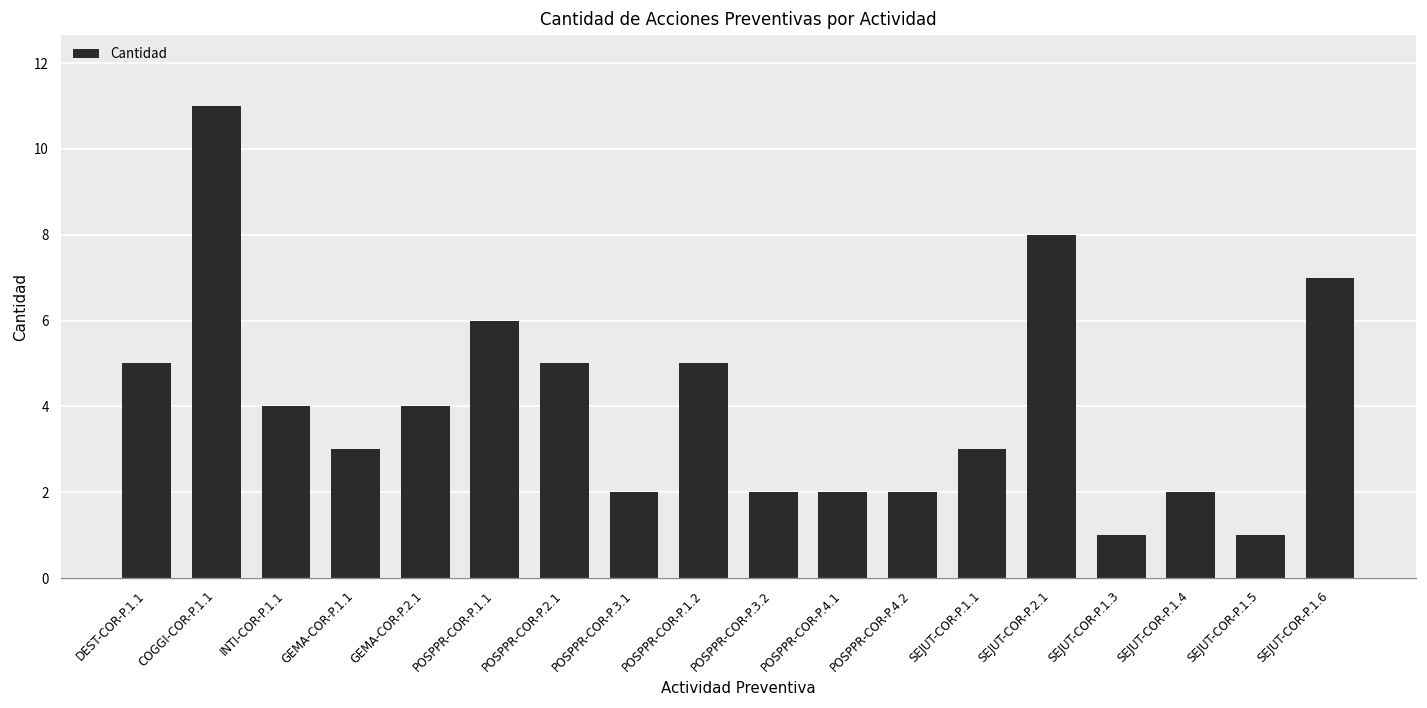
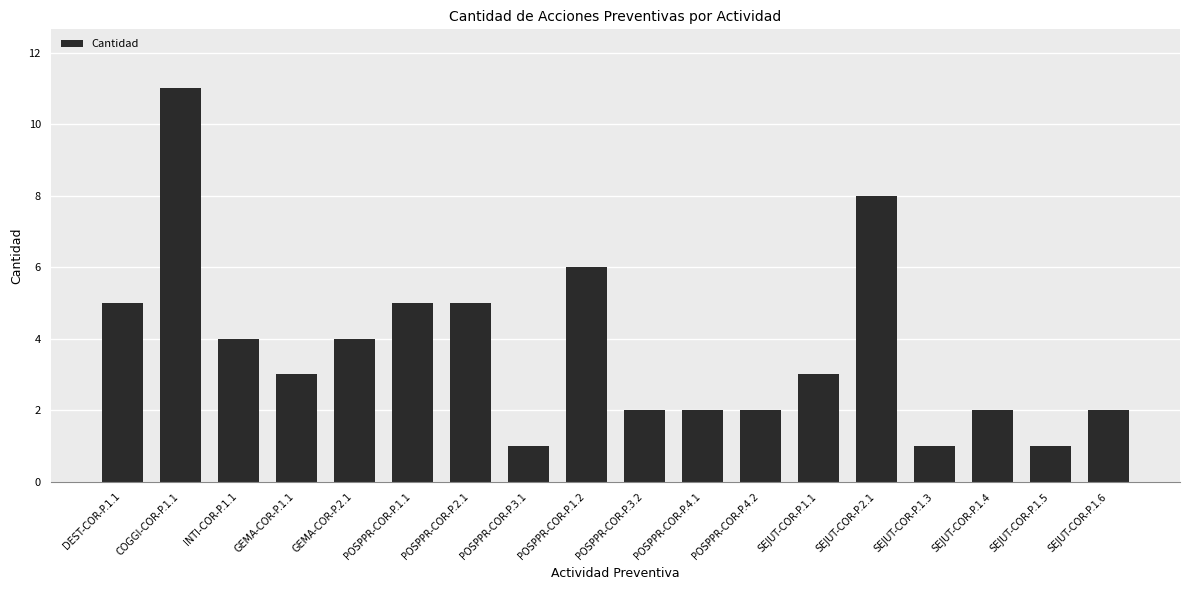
  {
    "DEST-COR-P.1.1": 5,
    "COGGI-COR-P.1.1": 11,
    "INTI-COR-P.1.1": 4,
    "GEMA-COR-P.1.1": 3,
    "GEMA-COR-P.2.1": 4,
-   "POSPPR-COR-P.1.1": 6,
+   "POSPPR-COR-P.1.1": 5,
    "POSPPR-COR-P.2.1": 5,
-   "POSPPR-COR-P.3.1": 2,
-   "POSPPR-COR-P.1.2": 5,
+   "POSPPR-COR-P.3.1": 1,
+   "POSPPR-COR-P.1.2": 6,
    "POSPPR-COR-P.3.2": 2,
    "POSPPR-COR-P.4.1": 2,
    "POSPPR-COR-P.4.2": 2,
    "SEJUT-COR-P.1.1": 3,
    "SEJUT-COR-P.2.1": 8,
    "SEJUT-COR-P.1.3": 1,
    "SEJUT-COR-P.1.4": 2,
    "SEJUT-COR-P.1.5": 1,
-   "SEJUT-COR-P.1.6": 7
+   "SEJUT-COR-P.1.6": 2
  }
